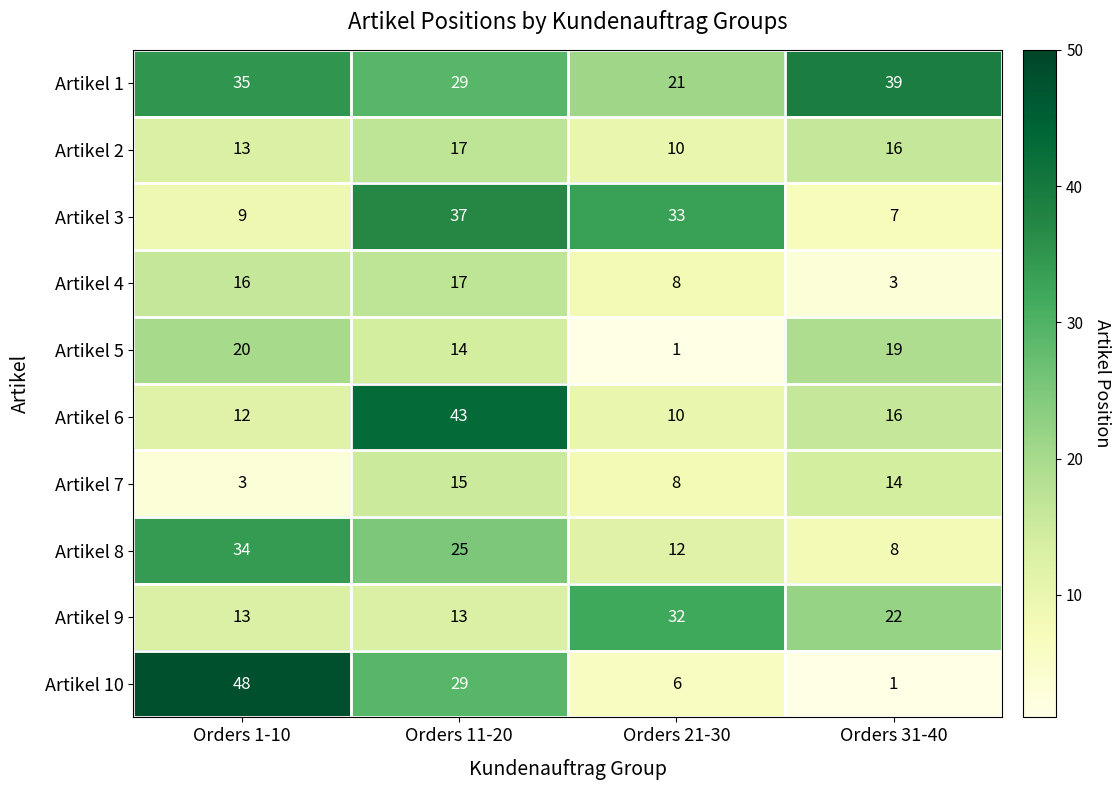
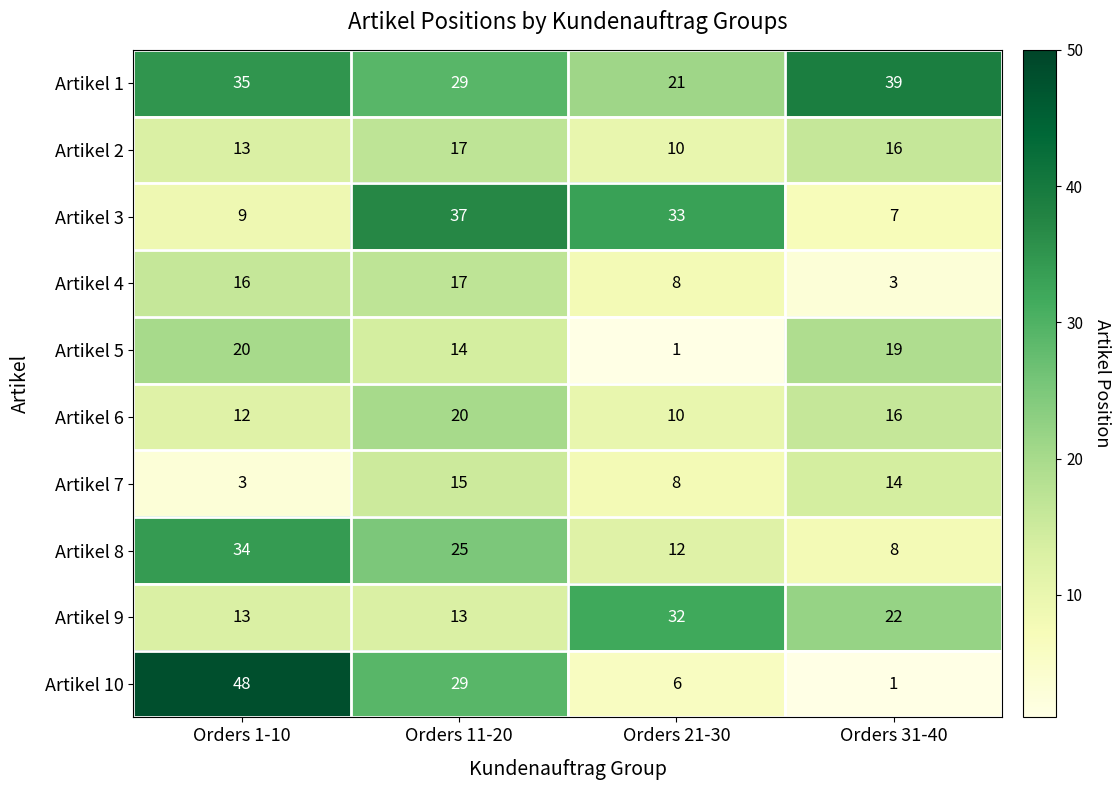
  {
    "Artikel 1": {
      "Orders 1-10": 35,
      "Orders 11-20": 29,
      "Orders 21-30": 21,
      "Orders 31-40": 39
    },
    "Artikel 2": {
      "Orders 1-10": 13,
      "Orders 11-20": 17,
      "Orders 21-30": 10,
      "Orders 31-40": 16
    },
    "Artikel 3": {
      "Orders 1-10": 9,
      "Orders 11-20": 37,
      "Orders 21-30": 33,
      "Orders 31-40": 7
    },
    "Artikel 4": {
      "Orders 1-10": 16,
      "Orders 11-20": 17,
      "Orders 21-30": 8,
      "Orders 31-40": 3
    },
    "Artikel 5": {
      "Orders 1-10": 20,
      "Orders 11-20": 14,
      "Orders 21-30": 1,
      "Orders 31-40": 19
    },
    "Artikel 6": {
      "Orders 1-10": 12,
-     "Orders 11-20": 43,
+     "Orders 11-20": 20,
      "Orders 21-30": 10,
      "Orders 31-40": 16
    },
    "Artikel 7": {
      "Orders 1-10": 3,
      "Orders 11-20": 15,
      "Orders 21-30": 8,
      "Orders 31-40": 14
    },
    "Artikel 8": {
      "Orders 1-10": 34,
      "Orders 11-20": 25,
      "Orders 21-30": 12,
      "Orders 31-40": 8
    },
    "Artikel 9": {
      "Orders 1-10": 13,
      "Orders 11-20": 13,
      "Orders 21-30": 32,
      "Orders 31-40": 22
    },
    "Artikel 10": {
      "Orders 1-10": 48,
      "Orders 11-20": 29,
      "Orders 21-30": 6,
      "Orders 31-40": 1
    }
  }
